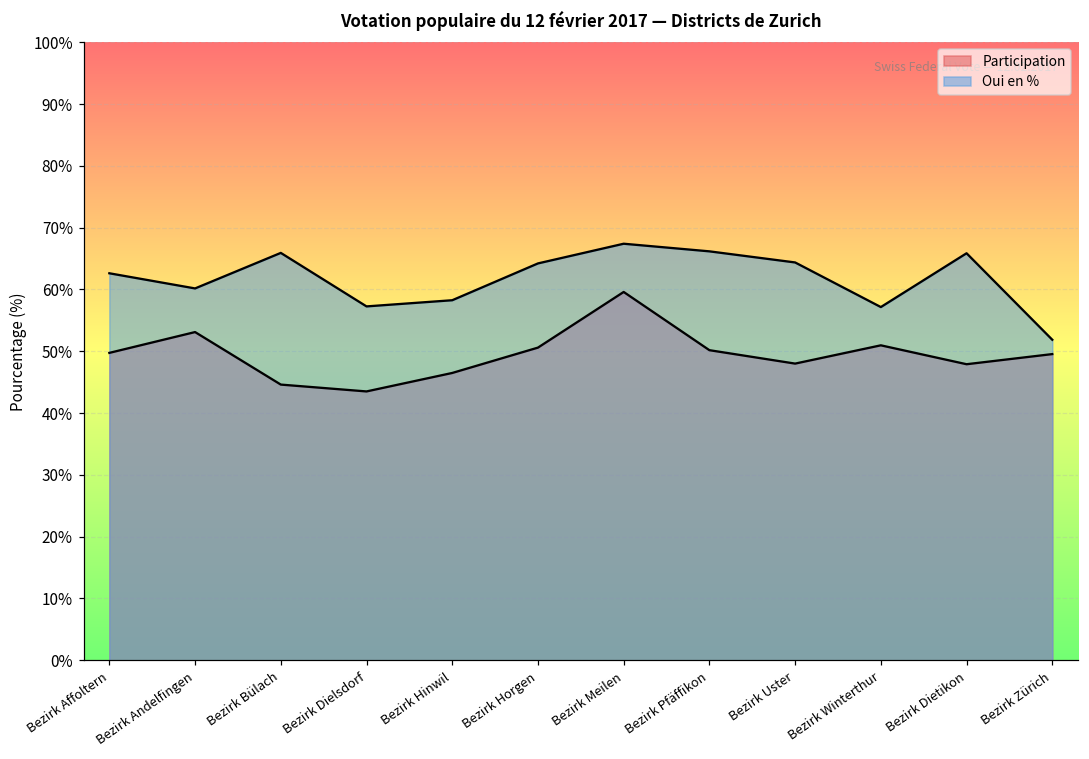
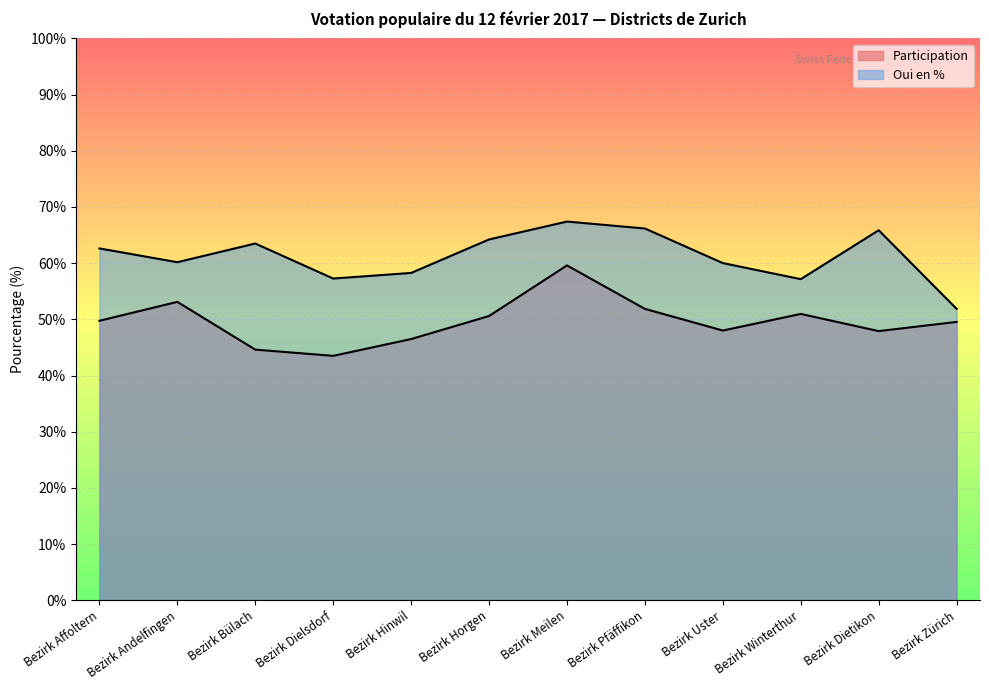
  {
    "Participation": {
      "Bezirk Affoltern": "50%",
      "Bezirk Andelfingen": "53%",
      "Bezirk Bülach": "45%",
      "Bezirk Dielsdorf": "44%",
      "Bezirk Hinwil": "46%",
      "Bezirk Horgen": "51%",
      "Bezirk Meilen": "60%",
-     "Bezirk Pfäffikon": "50%",
+     "Bezirk Pfäffikon": "52%",
      "Bezirk Uster": "48%",
      "Bezirk Winterthur": "51%",
      "Bezirk Dietikon": "48%",
      "Bezirk Zürich": "50%"
    },
    "Oui en %": {
      "Bezirk Affoltern": "63%",
      "Bezirk Andelfingen": "60%",
-     "Bezirk Bülach": "66%",
+     "Bezirk Bülach": "63%",
      "Bezirk Dielsdorf": "57%",
      "Bezirk Hinwil": "58%",
      "Bezirk Horgen": "64%",
      "Bezirk Meilen": "67%",
      "Bezirk Pfäffikon": "66%",
-     "Bezirk Uster": "64%",
+     "Bezirk Uster": "60%",
      "Bezirk Winterthur": "57%",
      "Bezirk Dietikon": "66%",
      "Bezirk Zürich": "52%"
    }
  }
